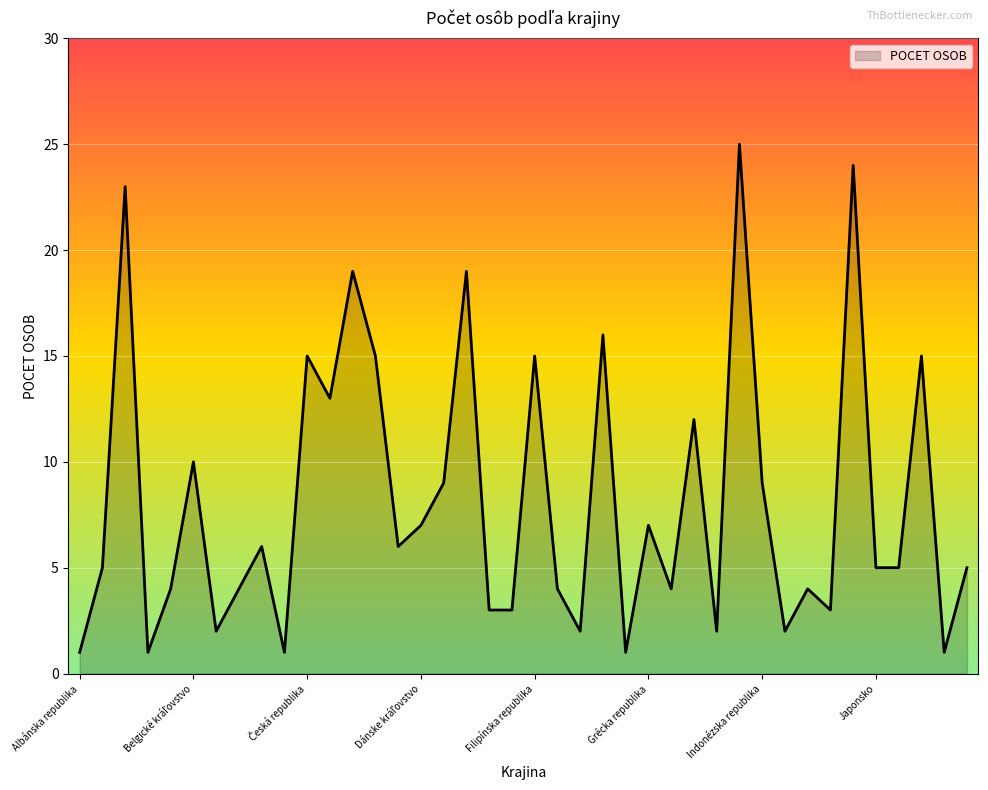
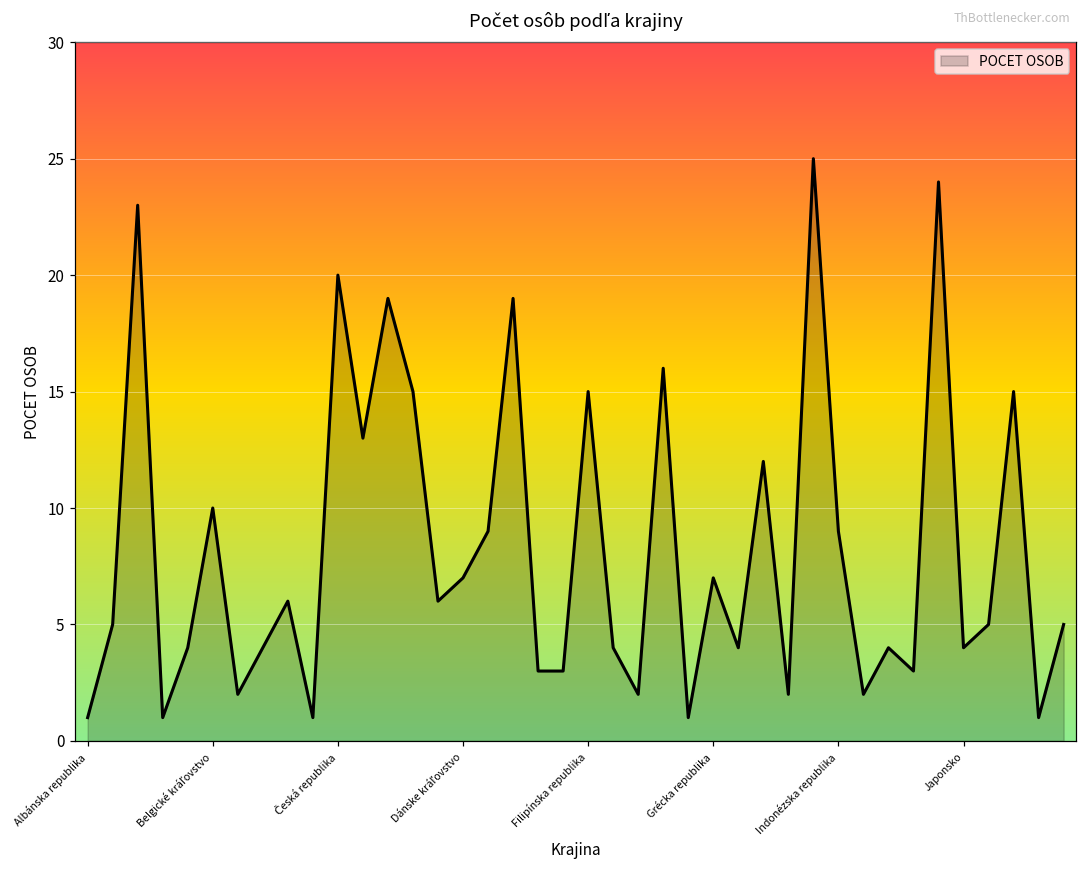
  {
    "Albánska republika": 1,
    "Belgické kráľovstvo": 10,
-   "Česká republika": 15,
+   "Česká republika": 20,
    "Dánske kráľovstvo": 7,
    "Filipínska republika": 15,
    "Grécka republika": 7,
    "Indonézska republika": 9,
-   "Japonsko": 5
+   "Japonsko": 4
  }
